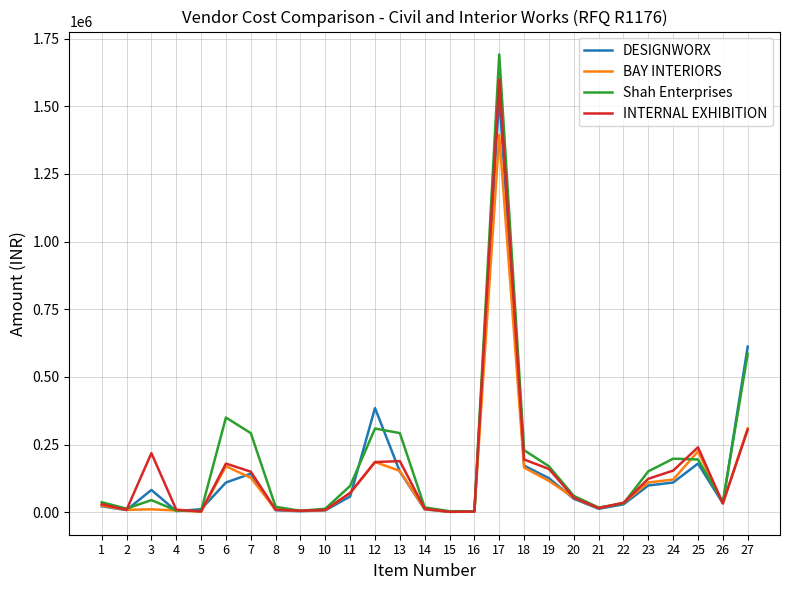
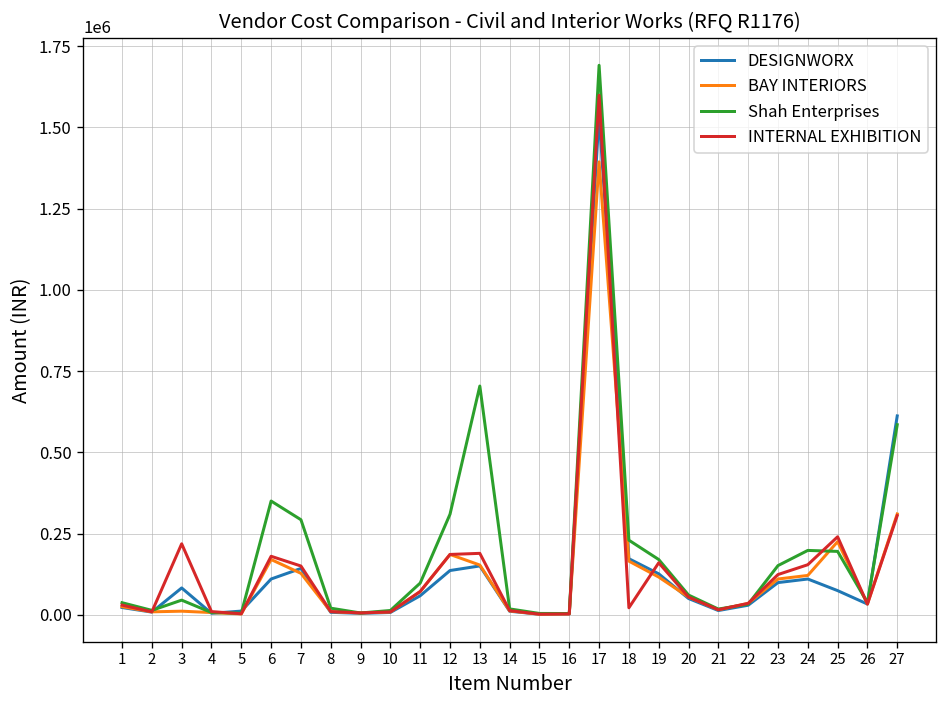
  {
    "DESIGNWORX": {
      "3": 80000,
      "6": 110000,
      "11": 60000,
-     "12": 380000,
+     "12": 140000,
      "17": 1540000,
      "19": 130000,
      "23": 100000,
      "24": 110000,
-     "25": 180000,
+     "25": 70000,
      "27": 610000
    },
    "BAY INTERIORS": {
      "3": 10000,
      "6": 170000,
      "7": 130000,
      "17": 1390000,
      "19": 120000,
      "23": 110000,
      "24": 120000,
      "25": 230000
    },
    "Shah Enterprises": {
      "3": 50000,
      "6": 350000,
      "7": 290000,
      "8": 20000,
      "11": 100000,
      "12": 310000,
-     "13": 290000,
+     "13": 700000,
      "17": 1690000,
      "18": 230000,
      "19": 170000,
      "23": 150000,
      "24": 200000,
      "25": 200000,
      "27": 590000
    },
    "INTERNAL EXHIBITION": {
      "3": 220000,
      "6": 180000,
      "13": 190000,
      "17": 1600000,
-     "18": 200000,
+     "18": 20000,
      "19": 160000,
      "23": 120000,
      "24": 150000,
      "25": 240000
    }
  }
